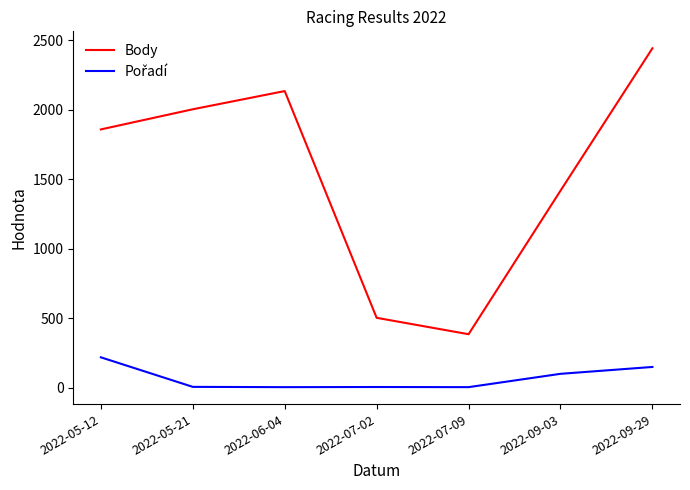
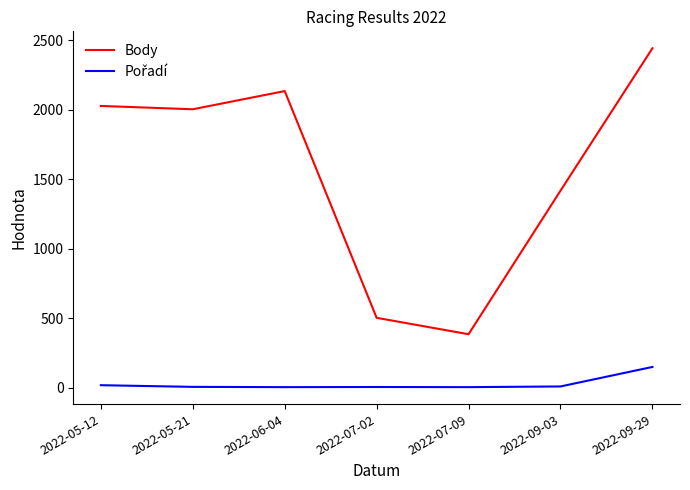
  {
    "Body": {
-     "2022-05-12": 1860,
+     "2022-05-12": 2030,
      "2022-05-21": 2010,
      "2022-06-04": 2140,
      "2022-07-02": 500,
      "2022-07-09": 390,
      "2022-09-03": 1420,
      "2022-09-29": 2440
    },
    "Pořadí": {
-     "2022-05-12": 220,
+     "2022-05-12": 20,
      "2022-05-21": 10,
      "2022-06-04": 10,
      "2022-07-02": 10,
      "2022-07-09": 10,
-     "2022-09-03": 100,
+     "2022-09-03": 10,
      "2022-09-29": 150
    }
  }
